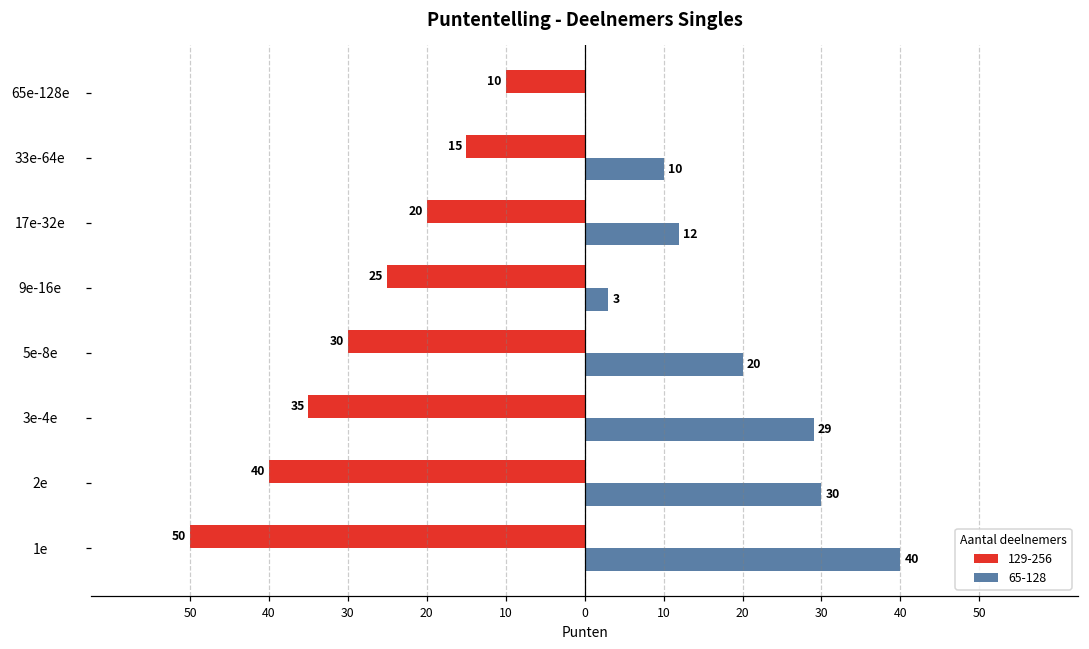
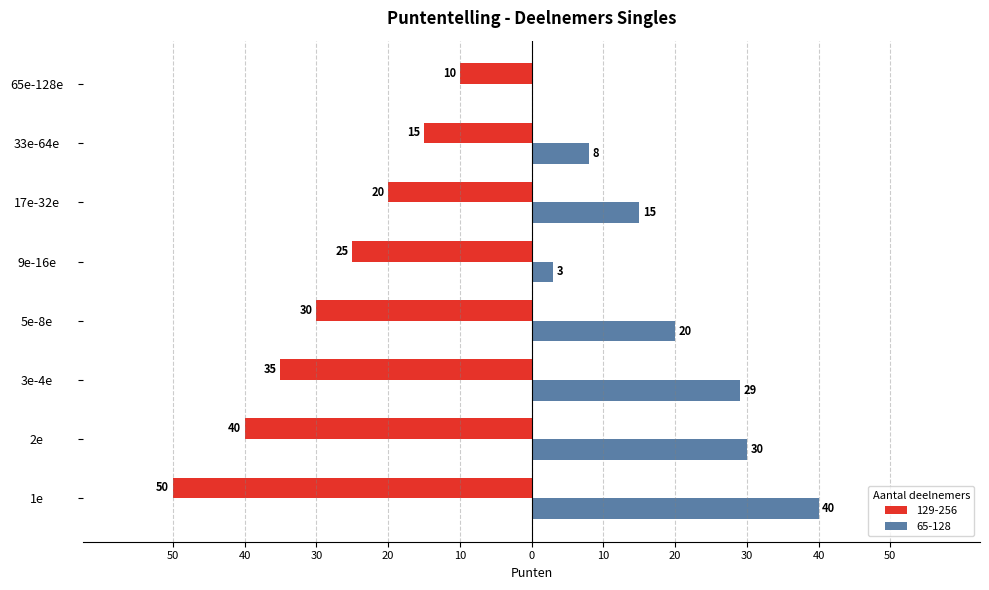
  {
    "65-128": {
-     "33e-64e": 10,
-     "17e-32e": 12,
+     "33e-64e": 8,
+     "17e-32e": 15,
      "9e-16e": 3,
      "5e-8e": 20,
      "3e-4e": 29,
      "2e": 30,
      "1e": 40
    }
  }
